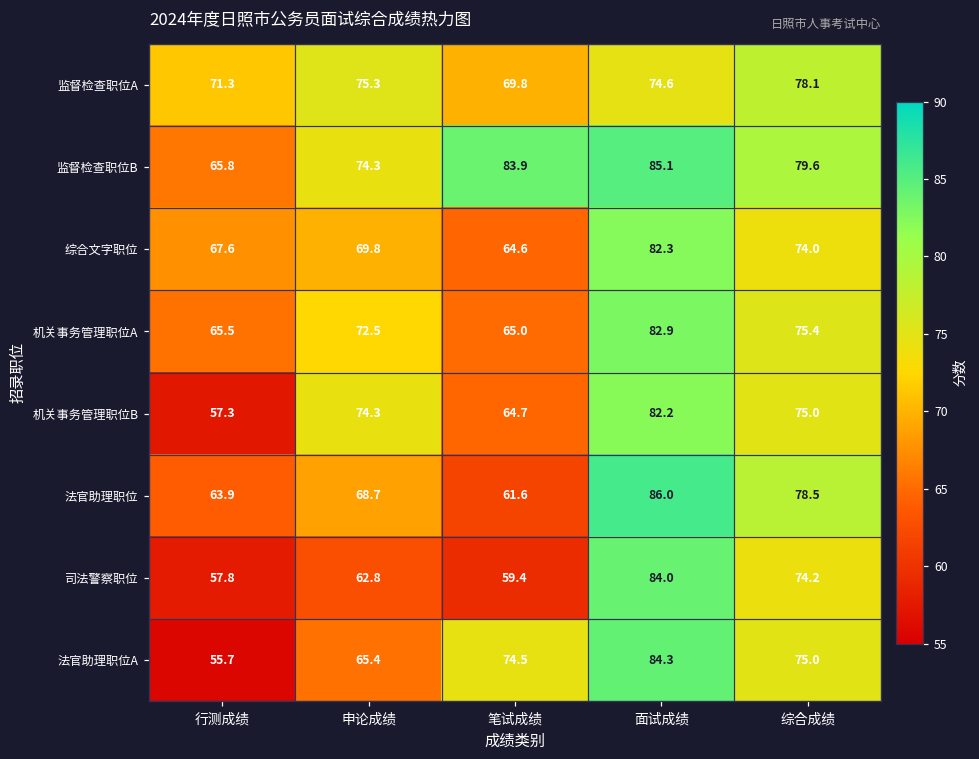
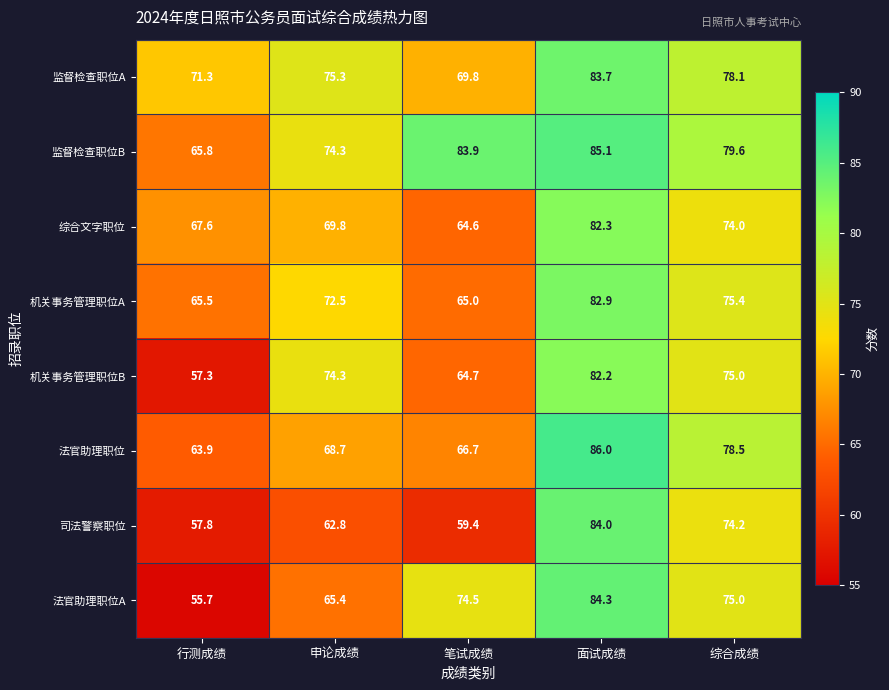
  {
    "监督检查职位A": {
      "行测成绩": 71.3,
      "申论成绩": 75.3,
      "笔试成绩": 69.8,
-     "面试成绩": 74.6,
+     "面试成绩": 83.7,
      "综合成绩": 78.1
    },
    "监督检查职位B": {
      "行测成绩": 65.8,
      "申论成绩": 74.3,
      "笔试成绩": 83.9,
      "面试成绩": 85.1,
      "综合成绩": 79.6
    },
    "综合文字职位": {
      "行测成绩": 67.6,
      "申论成绩": 69.8,
      "笔试成绩": 64.6,
      "面试成绩": 82.3,
      "综合成绩": 74.0
    },
    "机关事务管理职位A": {
      "行测成绩": 65.5,
      "申论成绩": 72.5,
      "笔试成绩": 65.0,
      "面试成绩": 82.9,
      "综合成绩": 75.4
    },
    "机关事务管理职位B": {
      "行测成绩": 57.3,
      "申论成绩": 74.3,
      "笔试成绩": 64.7,
      "面试成绩": 82.2,
      "综合成绩": 75.0
    },
    "法官助理职位": {
      "行测成绩": 63.9,
      "申论成绩": 68.7,
-     "笔试成绩": 61.6,
+     "笔试成绩": 66.7,
      "面试成绩": 86.0,
      "综合成绩": 78.5
    },
    "司法警察职位": {
      "行测成绩": 57.8,
      "申论成绩": 62.8,
      "笔试成绩": 59.4,
      "面试成绩": 84.0,
      "综合成绩": 74.2
    },
    "法官助理职位A": {
      "行测成绩": 55.7,
      "申论成绩": 65.4,
      "笔试成绩": 74.5,
      "面试成绩": 84.3,
      "综合成绩": 75.0
    }
  }
